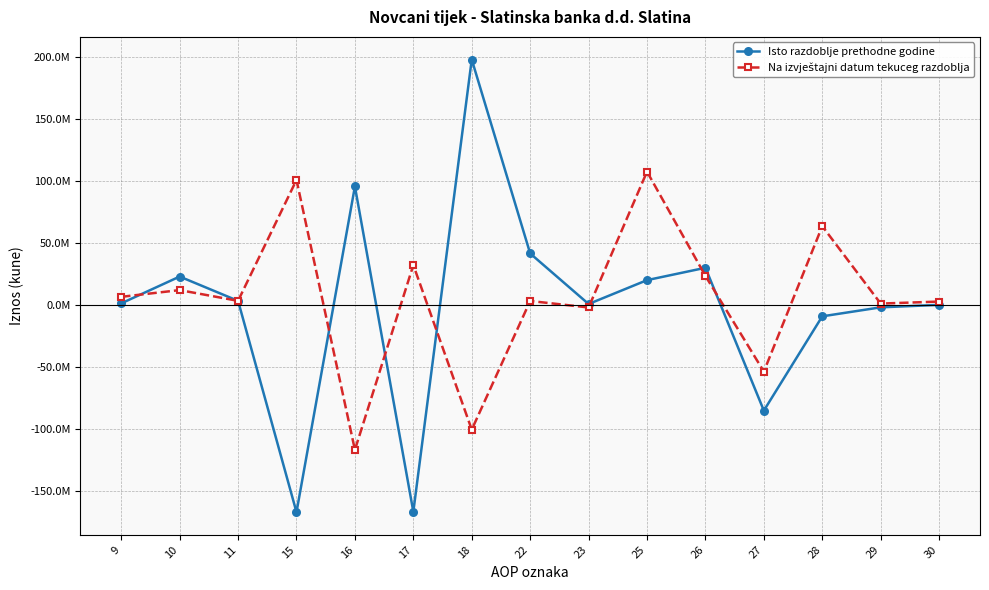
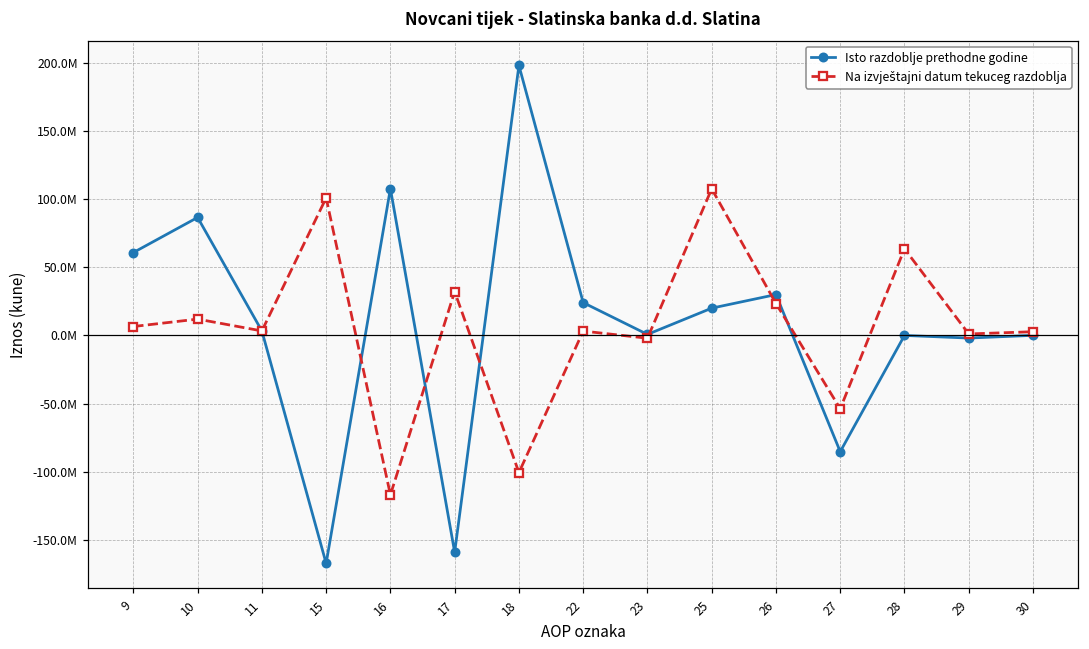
  {
    "Isto razdoblje prethodne godine": {
-     "9": 1000000,
-     "10": 23000000,
+     "9": 61000000,
+     "10": 87000000,
      "15": -167000000,
-     "16": 96000000,
-     "17": -167000000,
+     "16": 108000000,
+     "17": -159000000,
      "18": 198000000,
-     "22": 42000000,
+     "22": 24000000,
      "23": 1000000,
      "25": 20000000,
      "26": 30000000,
      "27": -85000000,
-     "28": -9000000,
+     "28": 0,
      "29": -2000000,
      "30": 0
    },
    "Na izvještajni datum tekuceg razdoblja": {
      "9": 7000000,
      "10": 12000000,
      "15": 101000000,
      "16": -117000000,
      "17": 32000000,
      "18": -101000000,
      "22": 3000000,
      "23": -2000000,
      "25": 107000000,
      "26": 23000000,
      "27": -54000000,
      "28": 64000000,
      "29": 1000000,
      "30": 3000000
    }
  }
